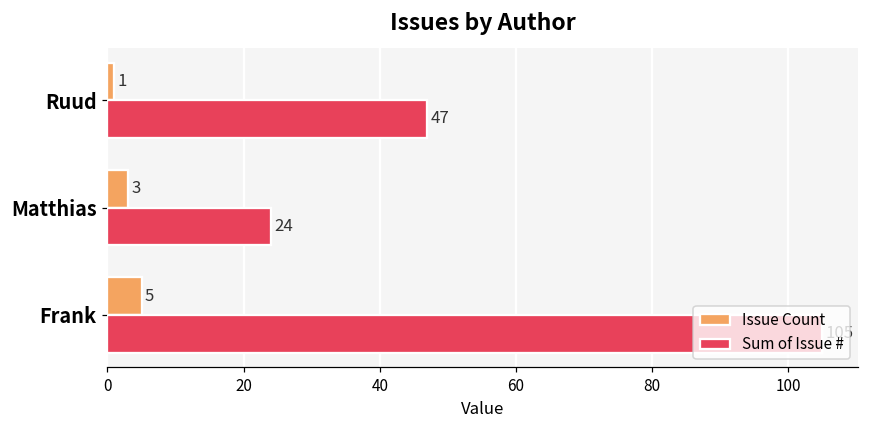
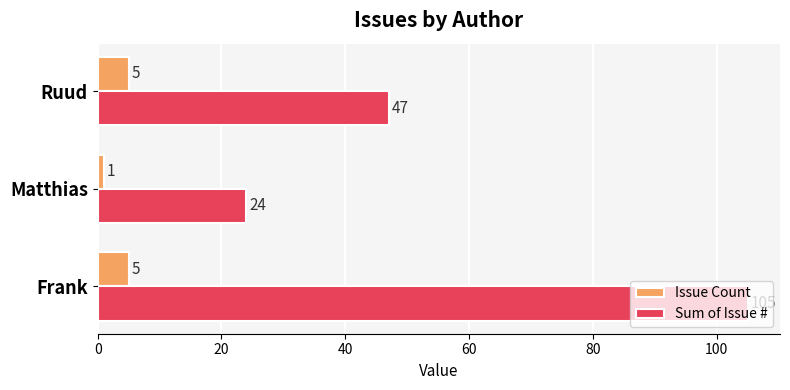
  {
    "Issue Count": {
-     "Ruud": 1,
-     "Matthias": 3,
+     "Ruud": 5,
+     "Matthias": 1,
      "Frank": 5
    },
    "Sum of Issue #": {
      "Ruud": 47,
      "Matthias": 24
    }
  }
